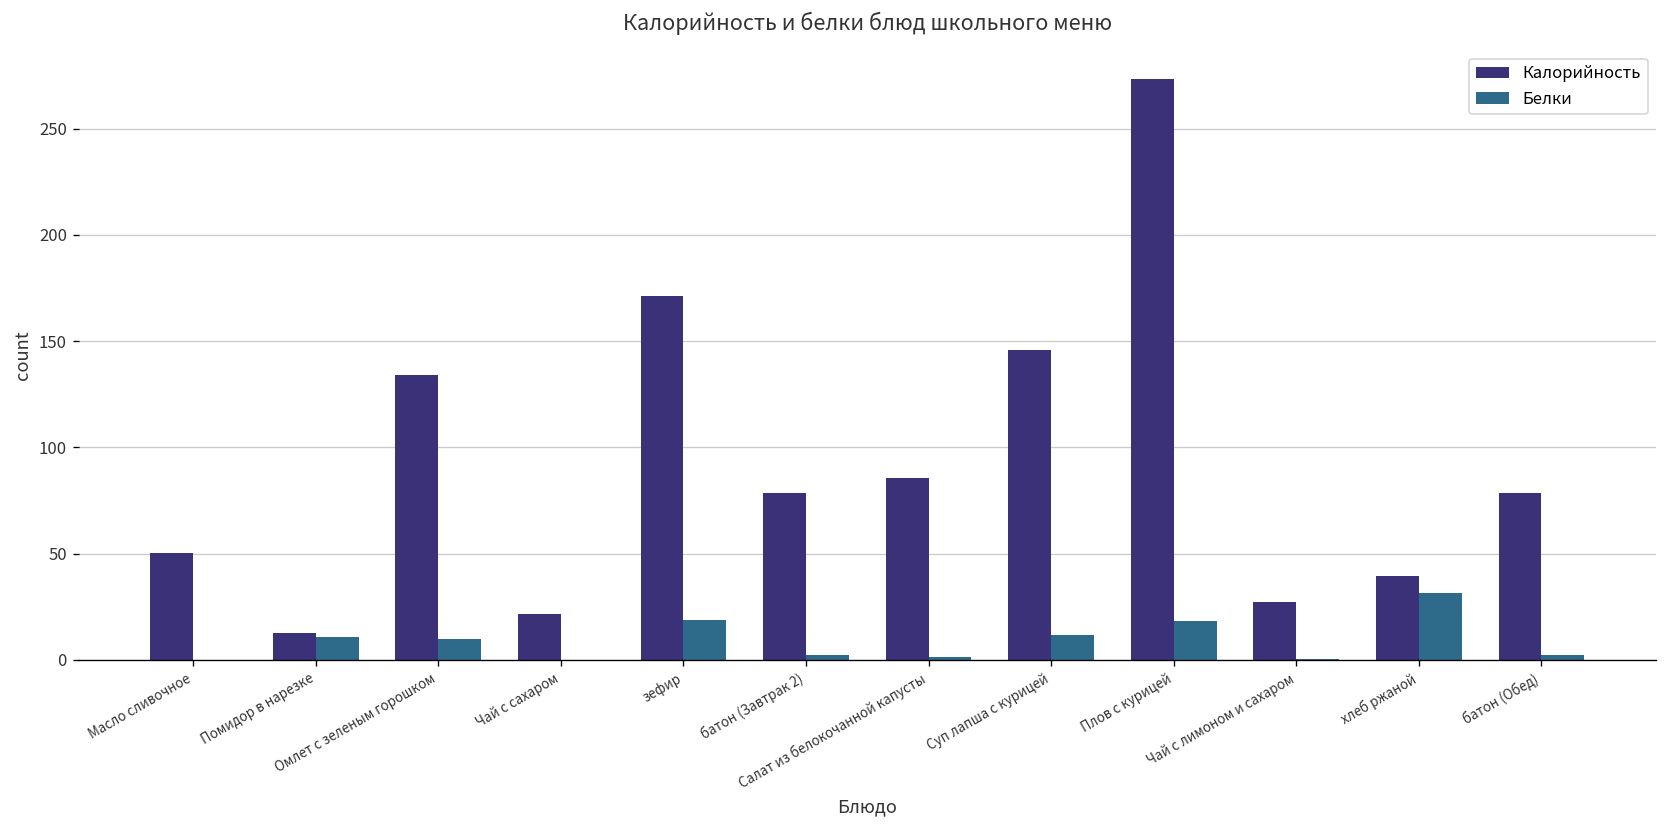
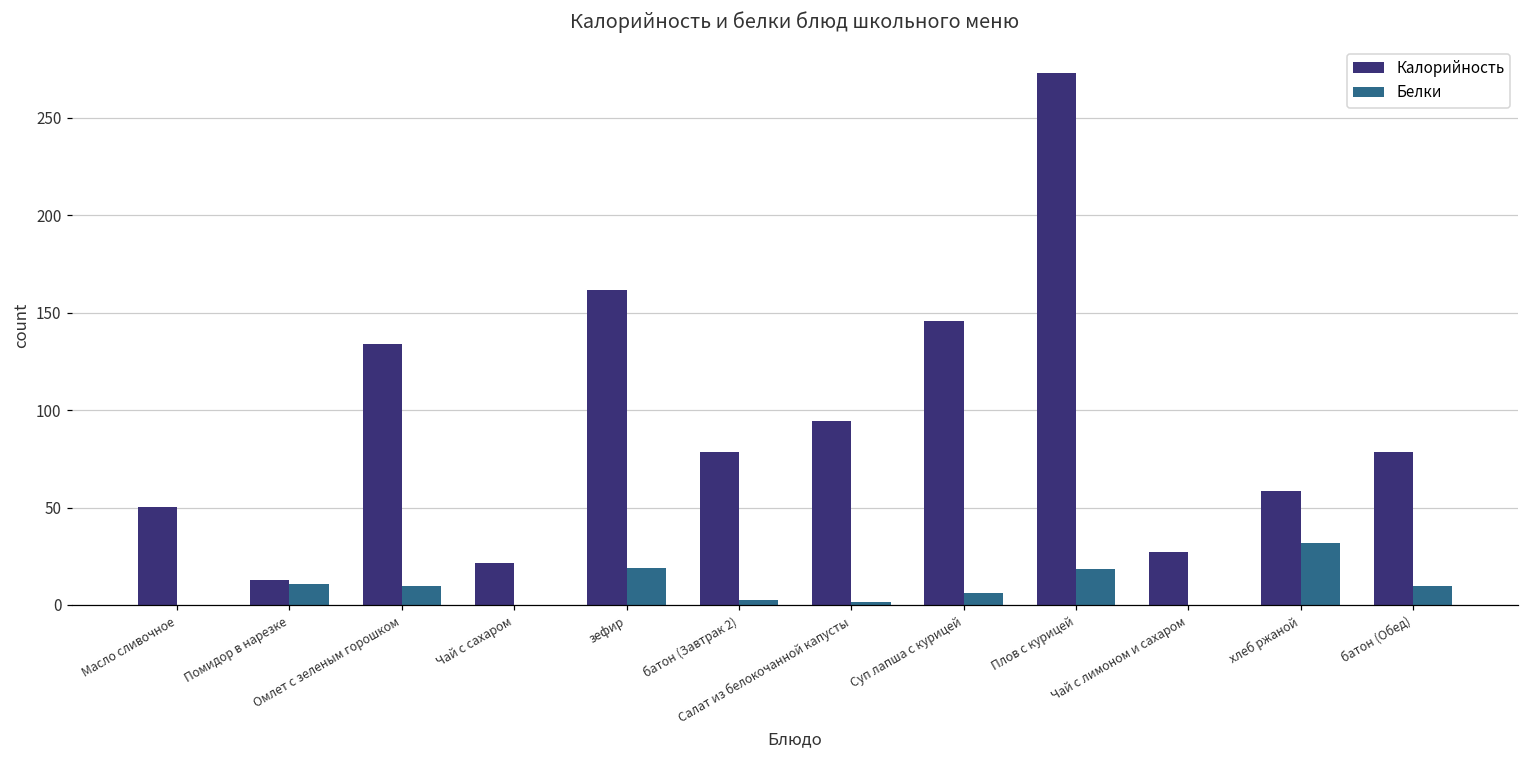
  {
    "Калорийность": {
      "Масло сливочное": 50,
      "Помидор в нарезке": 13,
      "Омлет с зеленым горошком": 134,
      "Чай с сахаром": 21,
-     "зефир": 171,
+     "зефир": 162,
      "батон (Завтрак 2)": 79,
-     "Салат из белокочанной капусты": 86,
+     "Салат из белокочанной капусты": 94,
      "Суп лапша с курицей": 146,
      "Плов с курицей": 273,
      "Чай с лимоном и сахаром": 27,
-     "хлеб ржаной": 40,
+     "хлеб ржаной": 59,
      "батон (Обед)": 79
    },
    "Белки": {
      "Помидор в нарезке": 11,
      "Омлет с зеленым горошком": 10,
      "зефир": 19,
      "батон (Завтрак 2)": 2,
      "Салат из белокочанной капусты": 2,
-     "Суп лапша с курицей": 12,
+     "Суп лапша с курицей": 6,
      "Плов с курицей": 19,
      "хлеб ржаной": 32,
-     "батон (Обед)": 2
+     "батон (Обед)": 10
    }
  }
